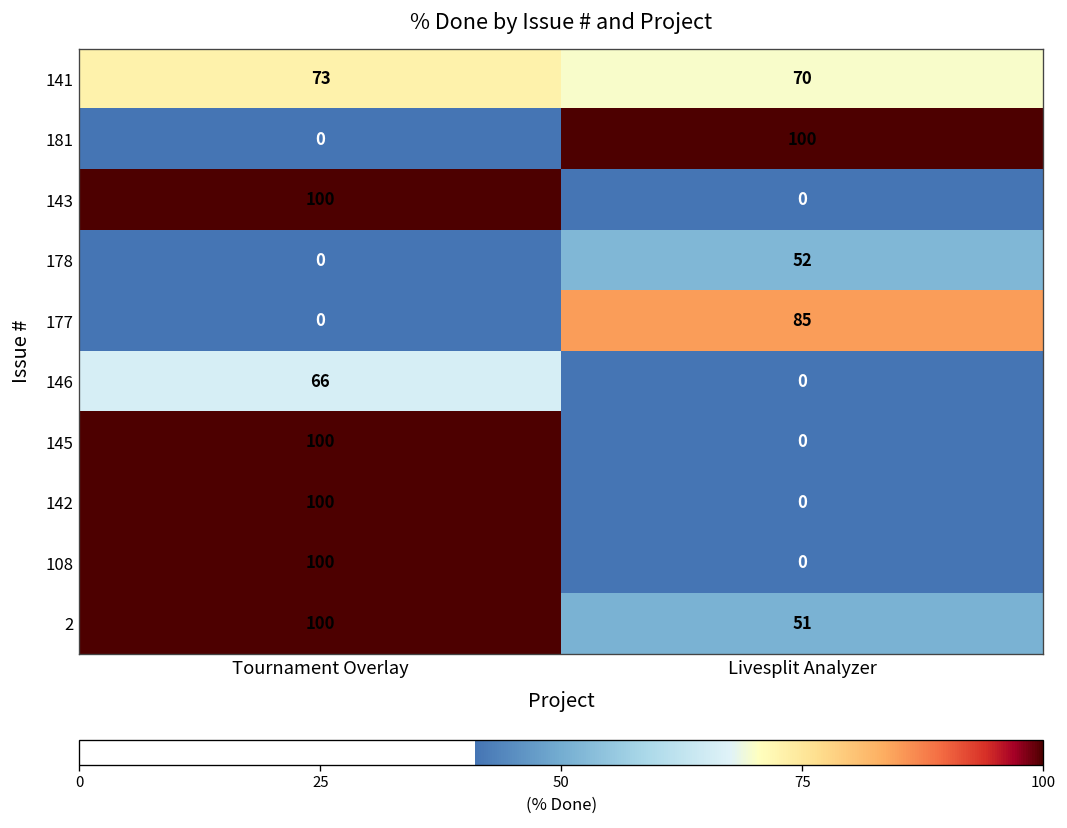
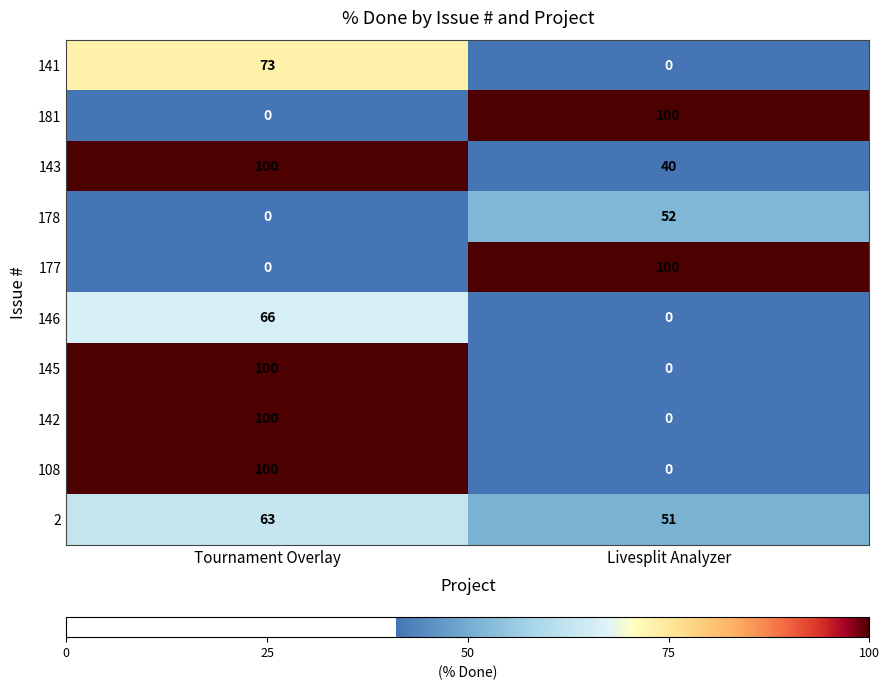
  {
    "141": {
      "Tournament Overlay": 73,
-     "Livesplit Analyzer": 70
+     "Livesplit Analyzer": 0
    },
    "181": {
      "Tournament Overlay": 0,
      "Livesplit Analyzer": 100
    },
    "143": {
      "Tournament Overlay": 100,
-     "Livesplit Analyzer": 0
+     "Livesplit Analyzer": 40
    },
    "178": {
      "Tournament Overlay": 0,
      "Livesplit Analyzer": 52
    },
    "177": {
      "Tournament Overlay": 0,
-     "Livesplit Analyzer": 85
+     "Livesplit Analyzer": 100
    },
    "146": {
      "Tournament Overlay": 66,
      "Livesplit Analyzer": 0
    },
    "145": {
      "Tournament Overlay": 100,
      "Livesplit Analyzer": 0
    },
    "142": {
      "Tournament Overlay": 100,
      "Livesplit Analyzer": 0
    },
    "108": {
      "Tournament Overlay": 100,
      "Livesplit Analyzer": 0
    },
    "2": {
-     "Tournament Overlay": 100,
+     "Tournament Overlay": 63,
      "Livesplit Analyzer": 51
    }
  }
